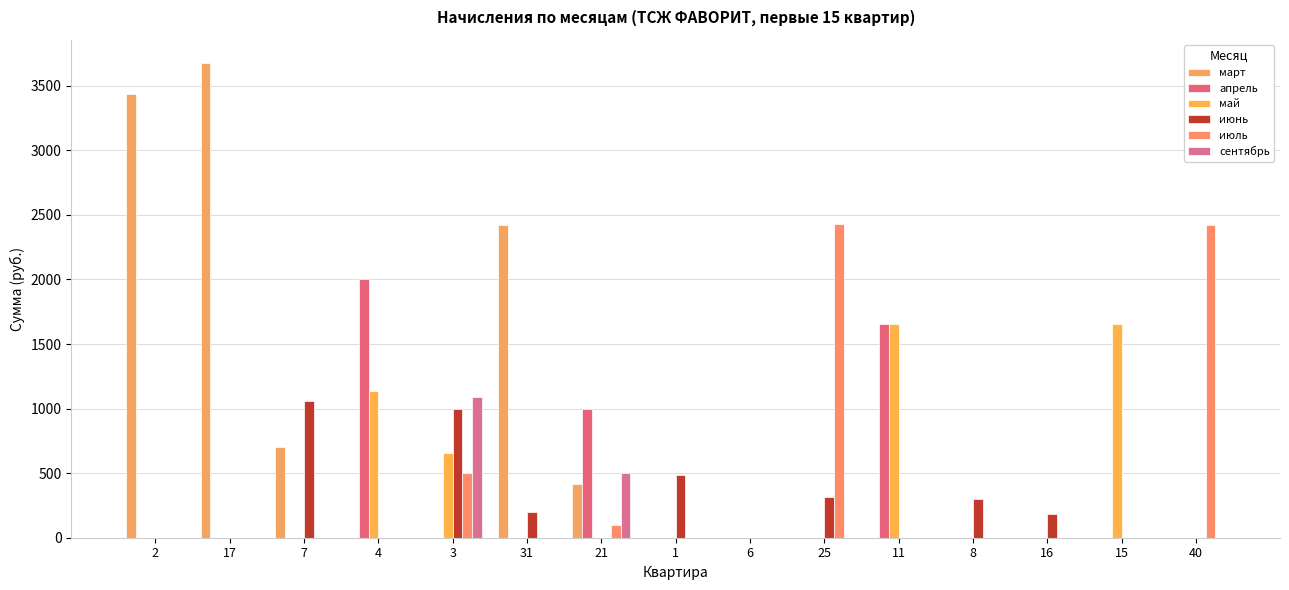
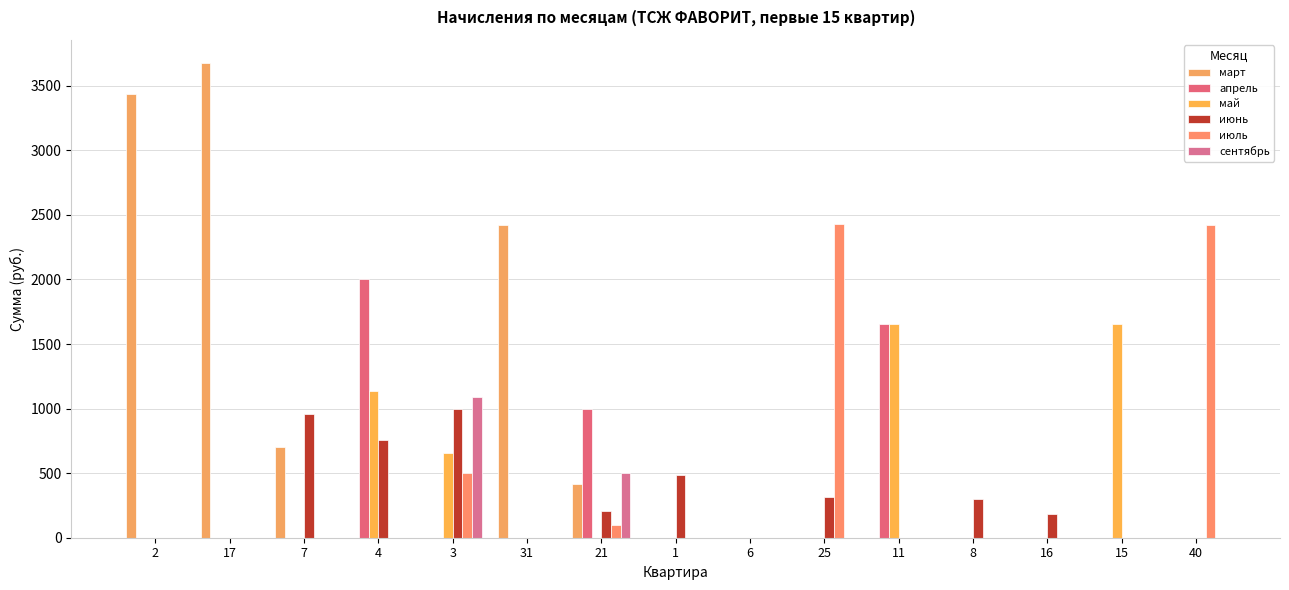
  {
    "июнь": {
      "2": 0,
      "17": 0,
-     "7": 1060,
-     "4": 0,
+     "7": 960,
+     "4": 760,
      "3": 1000,
-     "31": 200,
-     "21": 0,
+     "31": 0,
+     "21": 210,
      "1": 490,
      "6": 0,
      "25": 310,
      "11": 0,
      "8": 300,
      "16": 180,
      "15": 0,
      "40": 0
    }
  }
